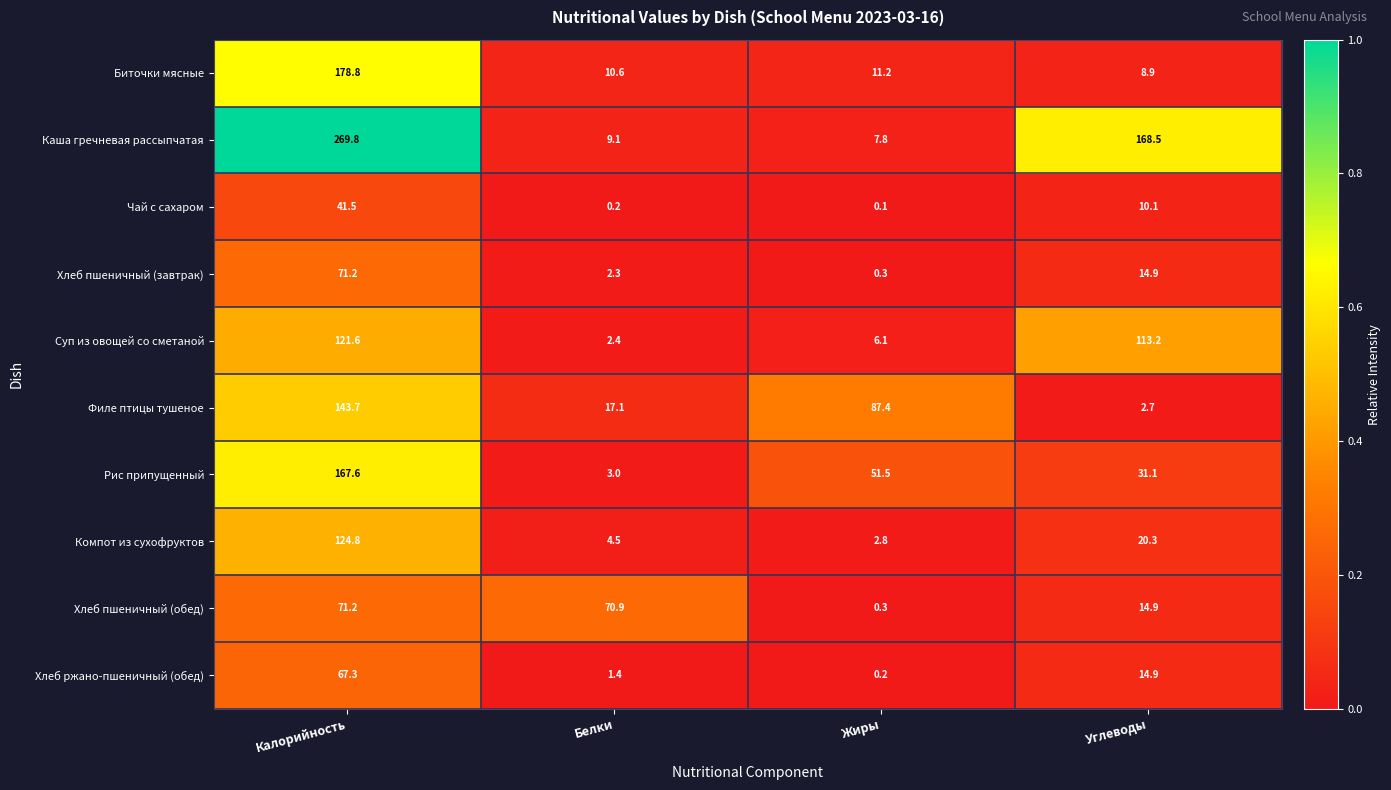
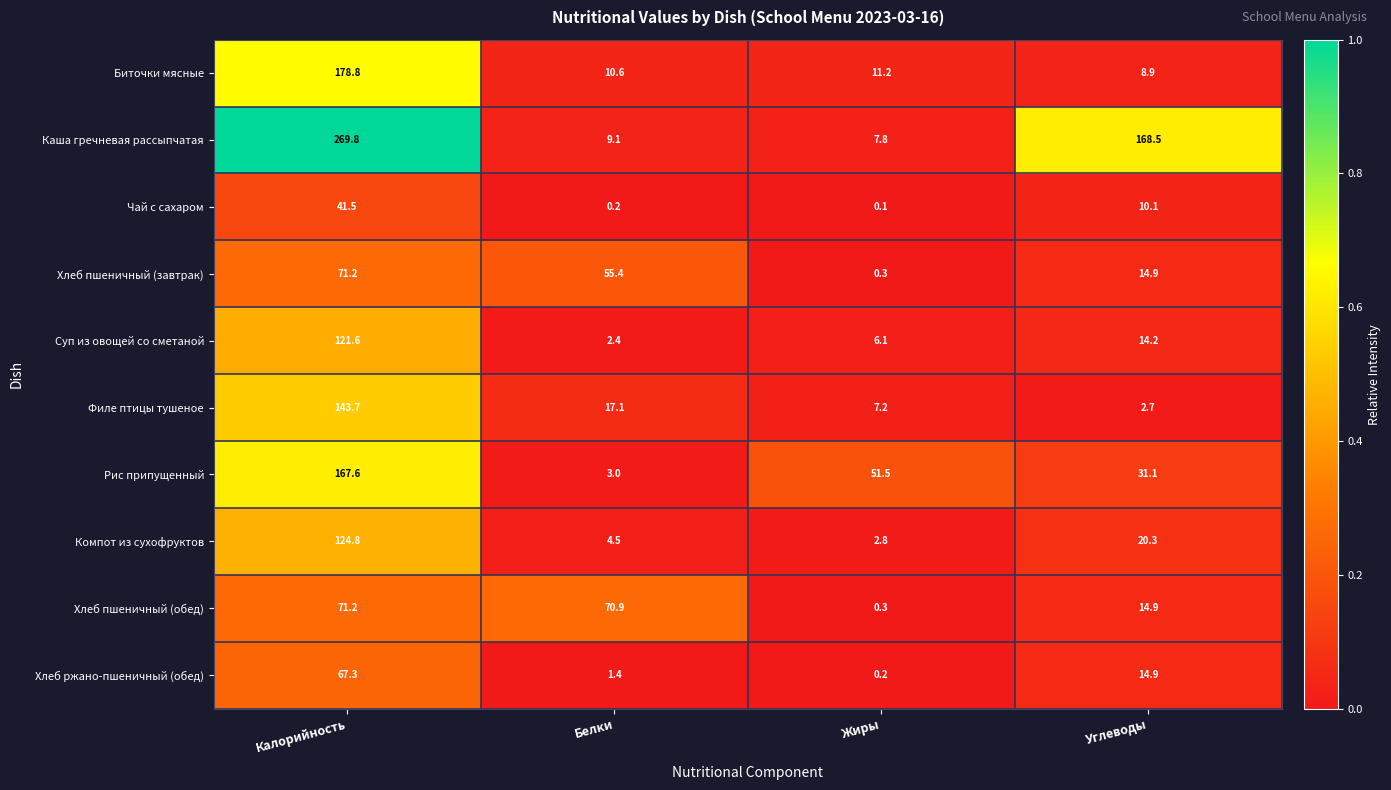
  {
    "Биточки мясные": {
      "Калорийность": 178.8,
      "Белки": 10.6,
      "Жиры": 11.2,
      "Углеводы": 8.9
    },
    "Каша гречневая рассыпчатая": {
      "Калорийность": 269.8,
      "Белки": 9.1,
      "Жиры": 7.8,
      "Углеводы": 168.5
    },
    "Чай с сахаром": {
      "Калорийность": 41.5,
      "Белки": 0.2,
      "Жиры": 0.1,
      "Углеводы": 10.1
    },
    "Хлеб пшеничный (завтрак)": {
      "Калорийность": 71.2,
-     "Белки": 2.3,
+     "Белки": 55.4,
      "Жиры": 0.3,
      "Углеводы": 14.9
    },
    "Суп из овощей со сметаной": {
      "Калорийность": 121.6,
      "Белки": 2.4,
      "Жиры": 6.1,
-     "Углеводы": 113.2
+     "Углеводы": 14.2
    },
    "Филе птицы тушеное": {
      "Калорийность": 143.7,
      "Белки": 17.1,
-     "Жиры": 87.4,
+     "Жиры": 7.2,
      "Углеводы": 2.7
    },
    "Рис припущенный": {
      "Калорийность": 167.6,
      "Белки": 3.0,
      "Жиры": 51.5,
      "Углеводы": 31.1
    },
    "Компот из сухофруктов": {
      "Калорийность": 124.8,
      "Белки": 4.5,
      "Жиры": 2.8,
      "Углеводы": 20.3
    },
    "Хлеб пшеничный (обед)": {
      "Калорийность": 71.2,
      "Белки": 70.9,
      "Жиры": 0.3,
      "Углеводы": 14.9
    },
    "Хлеб ржано-пшеничный (обед)": {
      "Калорийность": 67.3,
      "Белки": 1.4,
      "Жиры": 0.2,
      "Углеводы": 14.9
    }
  }
